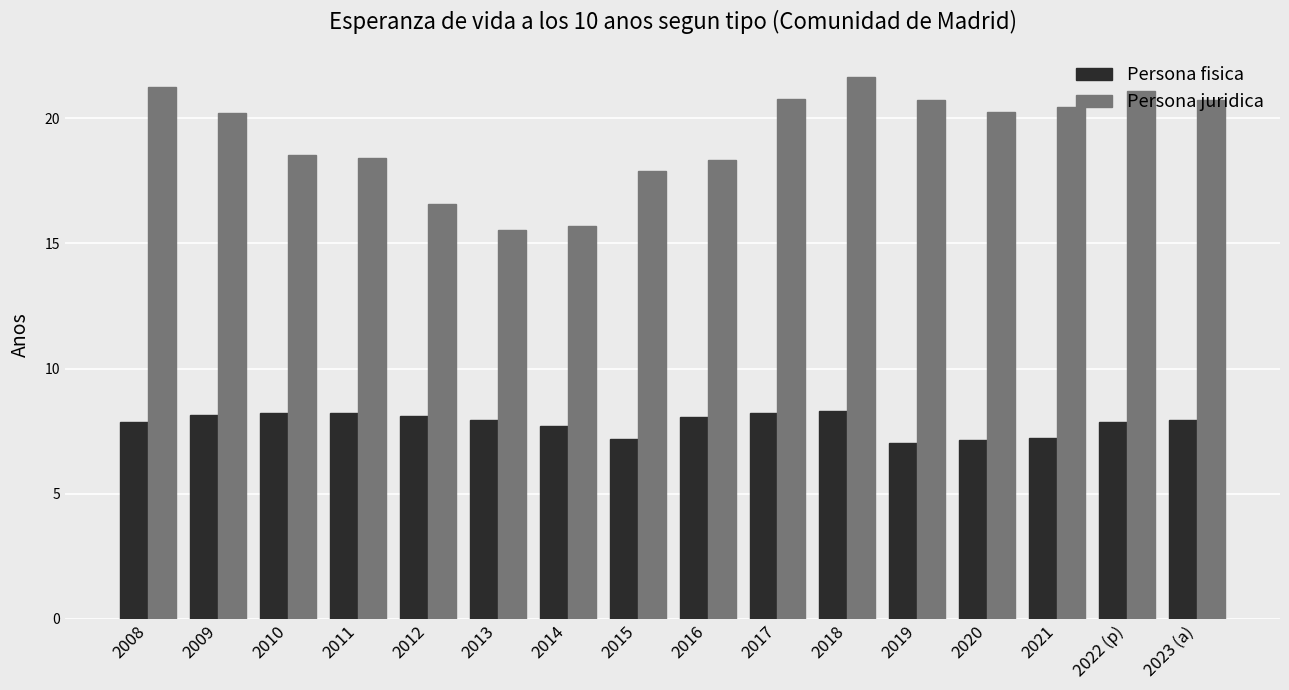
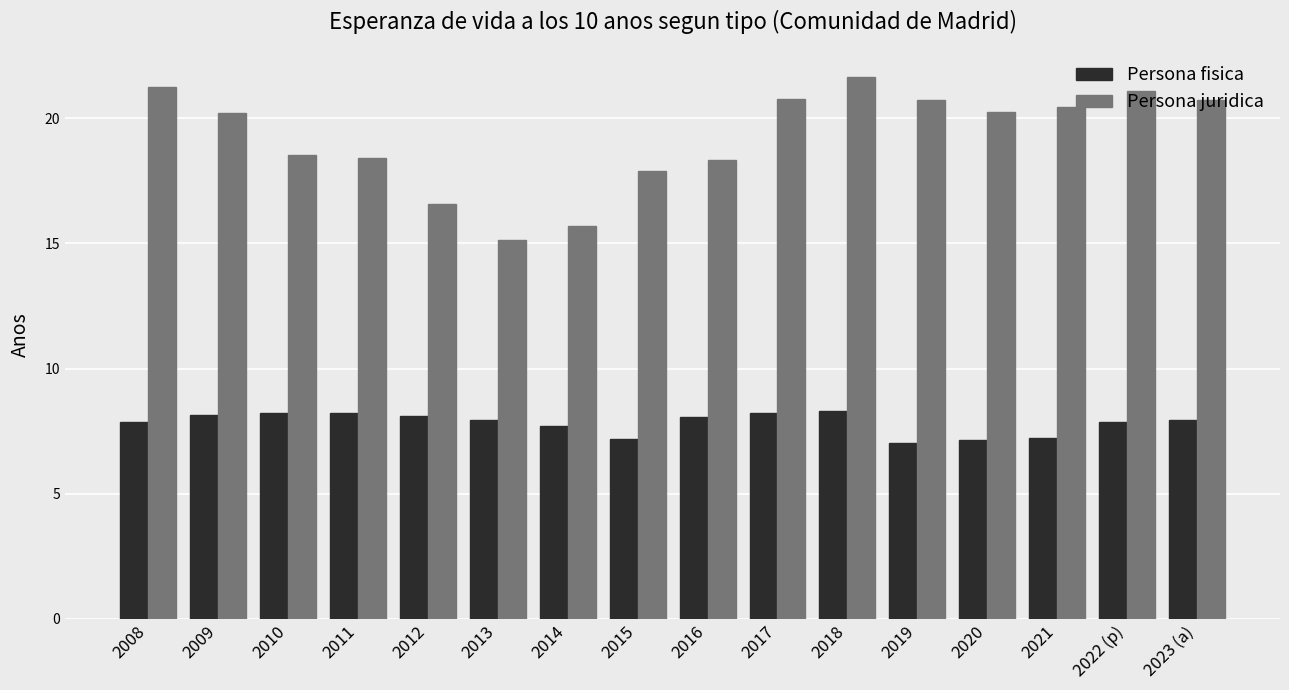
  {
    "Persona fisica": {
      "2008": 7.9,
      "2009": 8.1,
      "2010": 8.2,
      "2011": 8.2,
      "2012": 8.1,
      "2013": 7.9,
      "2014": 7.7,
      "2015": 7.2,
      "2016": 8.1,
      "2017": 8.2,
      "2018": 8.3,
      "2019": 7.0,
      "2020": 7.1,
      "2021": 7.2,
      "2022 (p)": 7.9,
      "2023 (a)": 8.0
    },
    "Persona juridica": {
      "2008": 21.2,
      "2009": 20.2,
      "2010": 18.5,
      "2011": 18.4,
      "2012": 16.6,
-     "2013": 15.5,
+     "2013": 15.1,
      "2014": 15.7,
      "2015": 17.9,
      "2016": 18.3,
      "2017": 20.8,
      "2018": 21.6,
      "2019": 20.7,
      "2020": 20.2,
      "2021": 20.4,
      "2022 (p)": 21.1,
      "2023 (a)": 20.7
    }
  }
